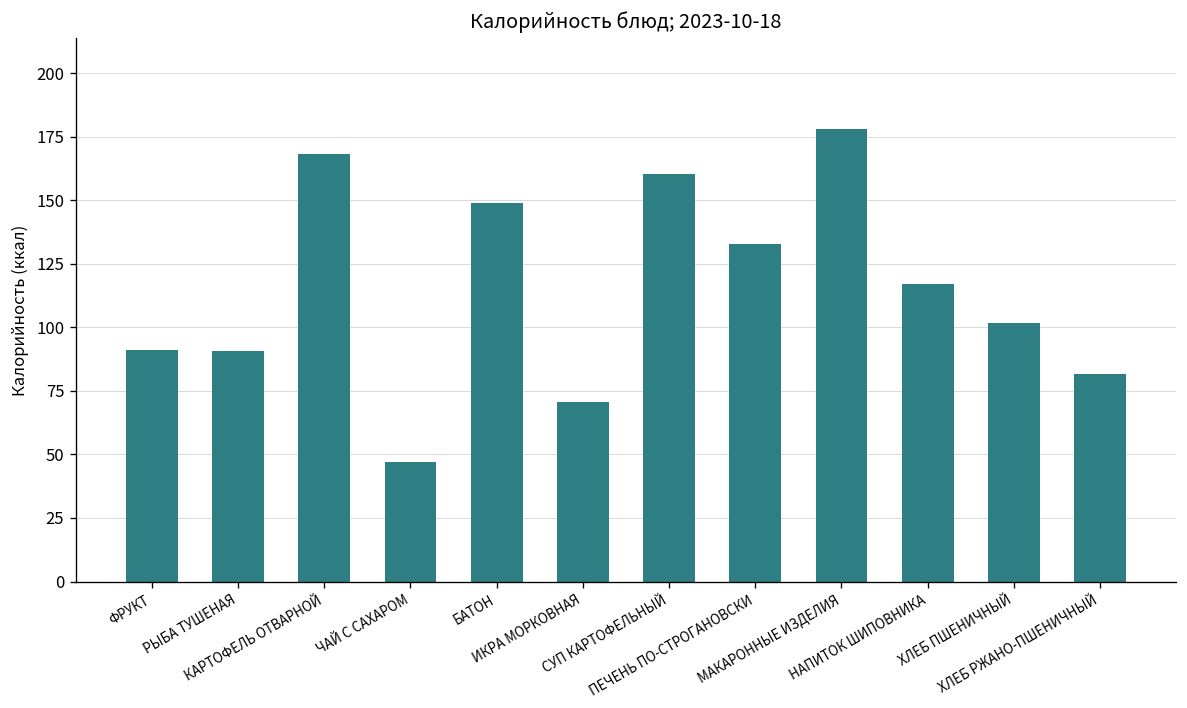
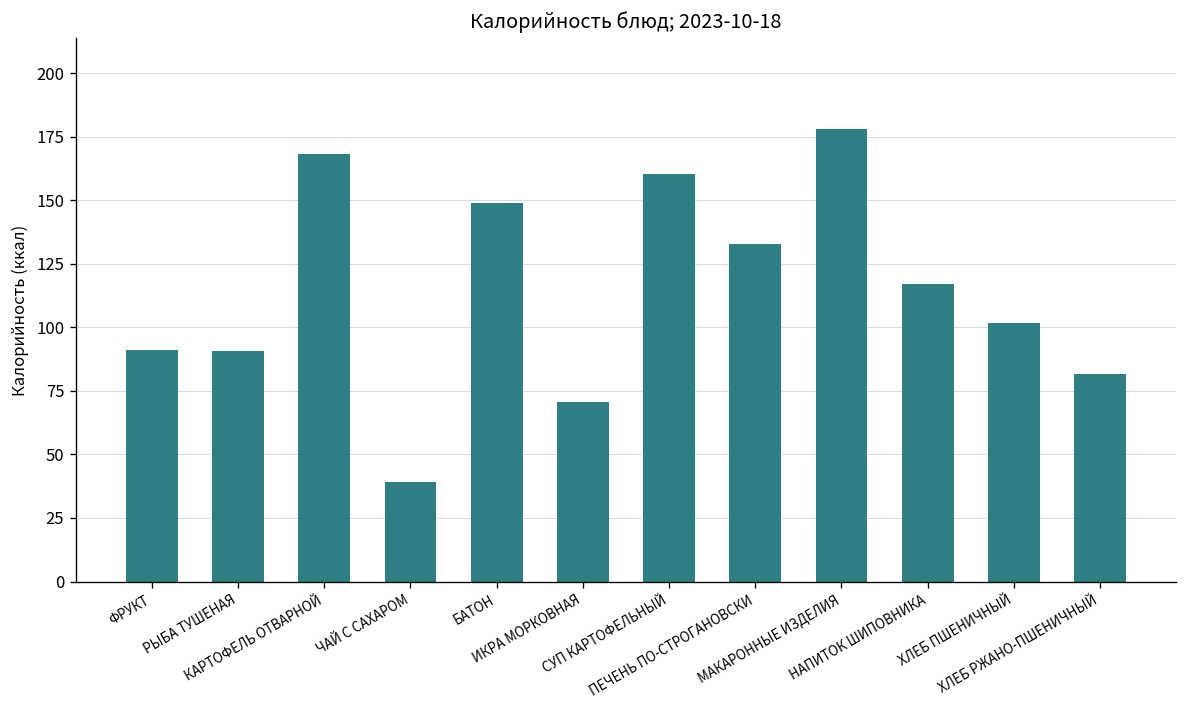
  {
    "ФРУКТ": 91,
    "РЫБА ТУШЕНАЯ": 91,
    "КАРТОФЕЛЬ ОТВАРНОЙ": 168,
-   "ЧАЙ С САХАРОМ": 47,
+   "ЧАЙ С САХАРОМ": 39,
    "БАТОН": 149,
    "ИКРА МОРКОВНАЯ": 71,
    "СУП КАРТОФЕЛЬНЫЙ": 160,
    "ПЕЧЕНЬ ПО-СТРОГАНОВСКИ": 133,
    "МАКАРОННЫЕ ИЗДЕЛИЯ": 178,
    "НАПИТОК ШИПОВНИКА": 117,
    "ХЛЕБ ПШЕНИЧНЫЙ": 102,
    "ХЛЕБ РЖАНО-ПШЕНИЧНЫЙ": 82
  }
